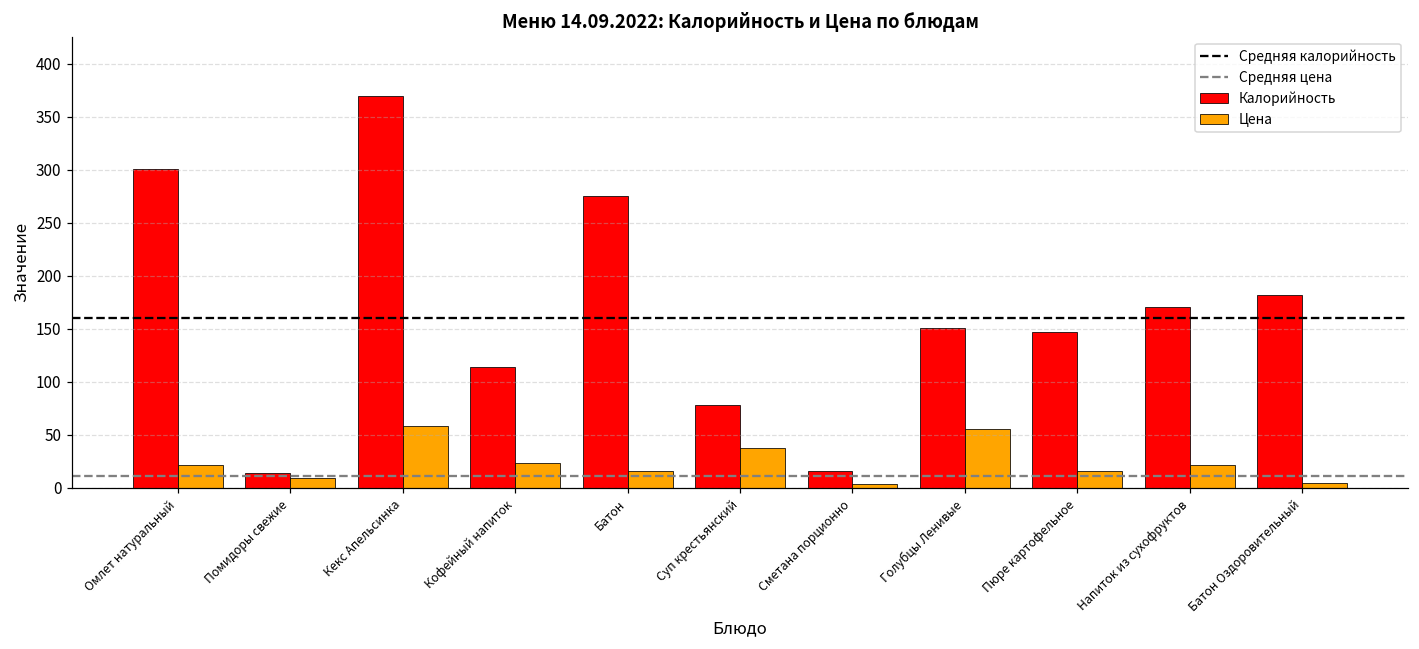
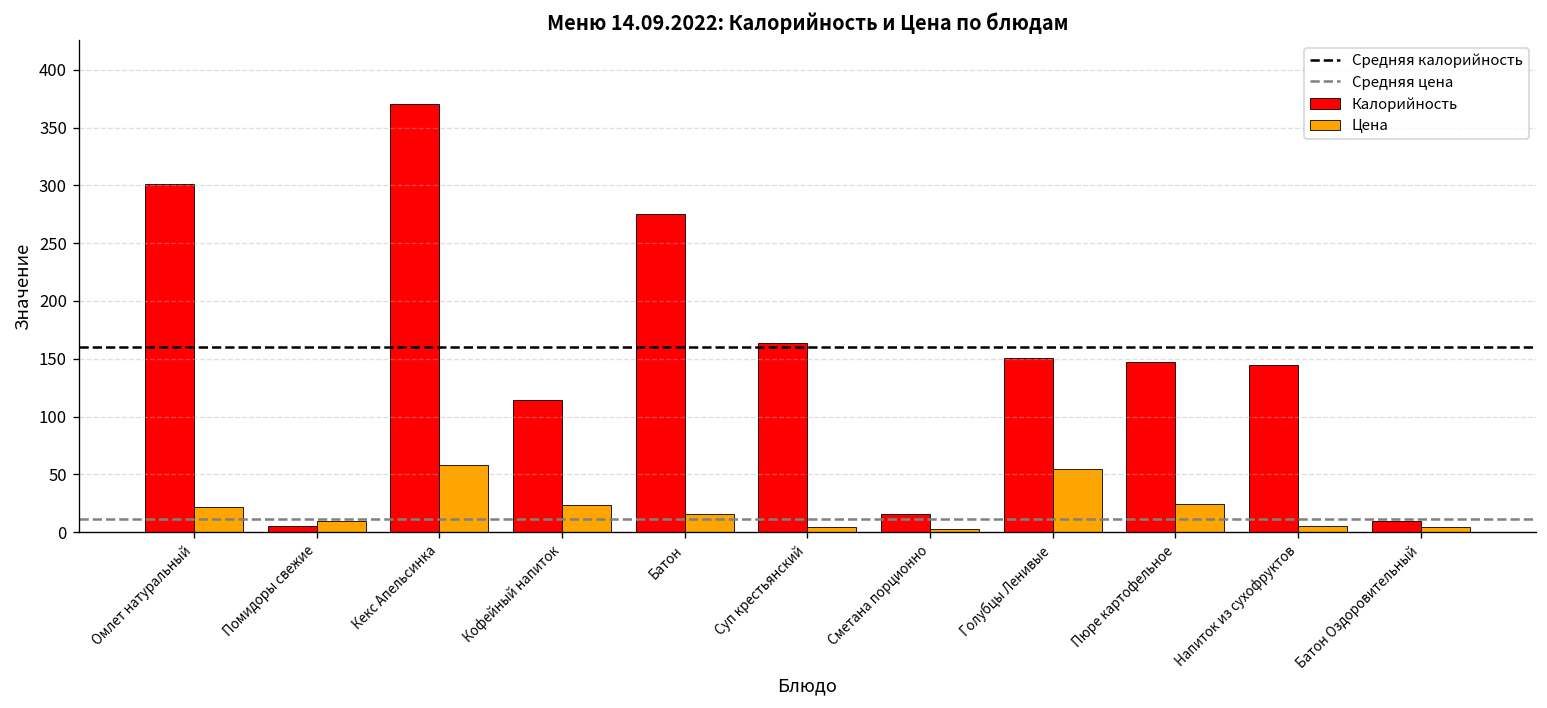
  {
    "Калорийность": {
      "Омлет натуральный": 300,
-     "Помидоры свежие": 14,
+     "Помидоры свежие": 5,
      "Кекс Апельсинка": 370,
      "Кофейный напиток": 110,
      "Батон": 280,
-     "Суп крестьянский": 80,
+     "Суп крестьянский": 160,
      "Сметана порционно": 20,
      "Голубцы Ленивые": 150,
      "Пюре картофельное": 150,
-     "Напиток из сухофруктов": 170,
-     "Батон Оздоровительный": 180
+     "Напиток из сухофруктов": 150,
+     "Батон Оздоровительный": 10
    },
    "Цена": {
      "Омлет натуральный": 20,
      "Помидоры свежие": 10,
      "Кекс Апельсинка": 60,
      "Кофейный напиток": 20,
      "Батон": 20,
-     "Суп крестьянский": 40,
+     "Суп крестьянский": 0,
      "Сметана порционно": 0,
      "Голубцы Ленивые": 60,
-     "Пюре картофельное": 16,
-     "Напиток из сухофруктов": 20,
+     "Пюре картофельное": 24,
+     "Напиток из сухофруктов": 10,
      "Батон Оздоровительный": 0
    }
  }
